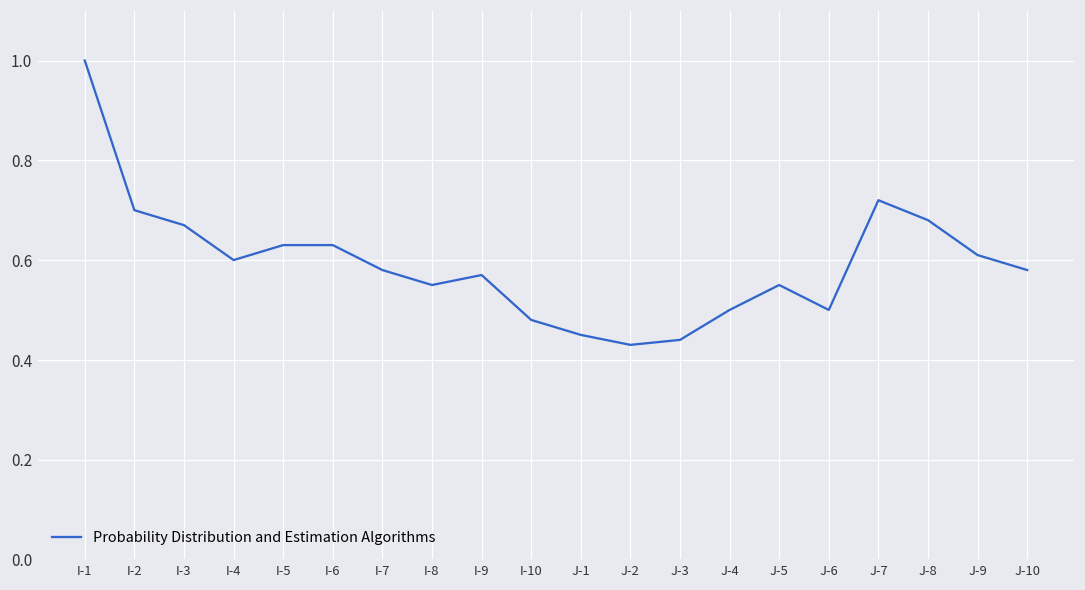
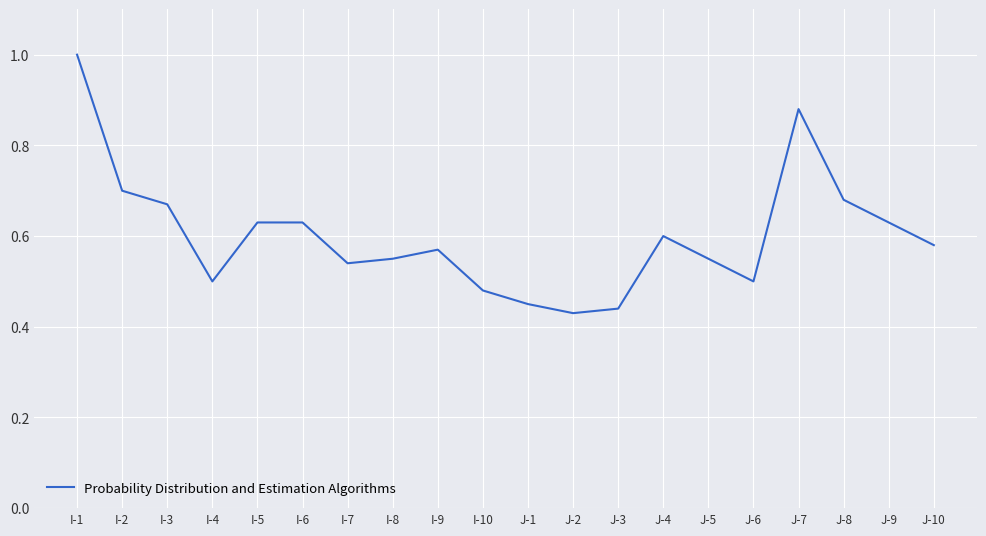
  {
    "I-1": 1.00,
    "I-2": 0.70,
    "I-3": 0.67,
-   "I-4": 0.6,
+   "I-4": 0.5,
    "I-5": 0.63,
    "I-6": 0.63,
-   "I-7": 0.58,
+   "I-7": 0.54,
    "I-8": 0.55,
    "I-9": 0.57,
    "I-10": 0.48,
    "J-1": 0.45,
    "J-2": 0.43,
    "J-3": 0.44,
-   "J-4": 0.5,
+   "J-4": 0.6,
    "J-5": 0.55,
    "J-6": 0.50,
-   "J-7": 0.72,
+   "J-7": 0.88,
    "J-8": 0.68,
-   "J-9": 0.61,
+   "J-9": 0.63,
    "J-10": 0.58
  }
